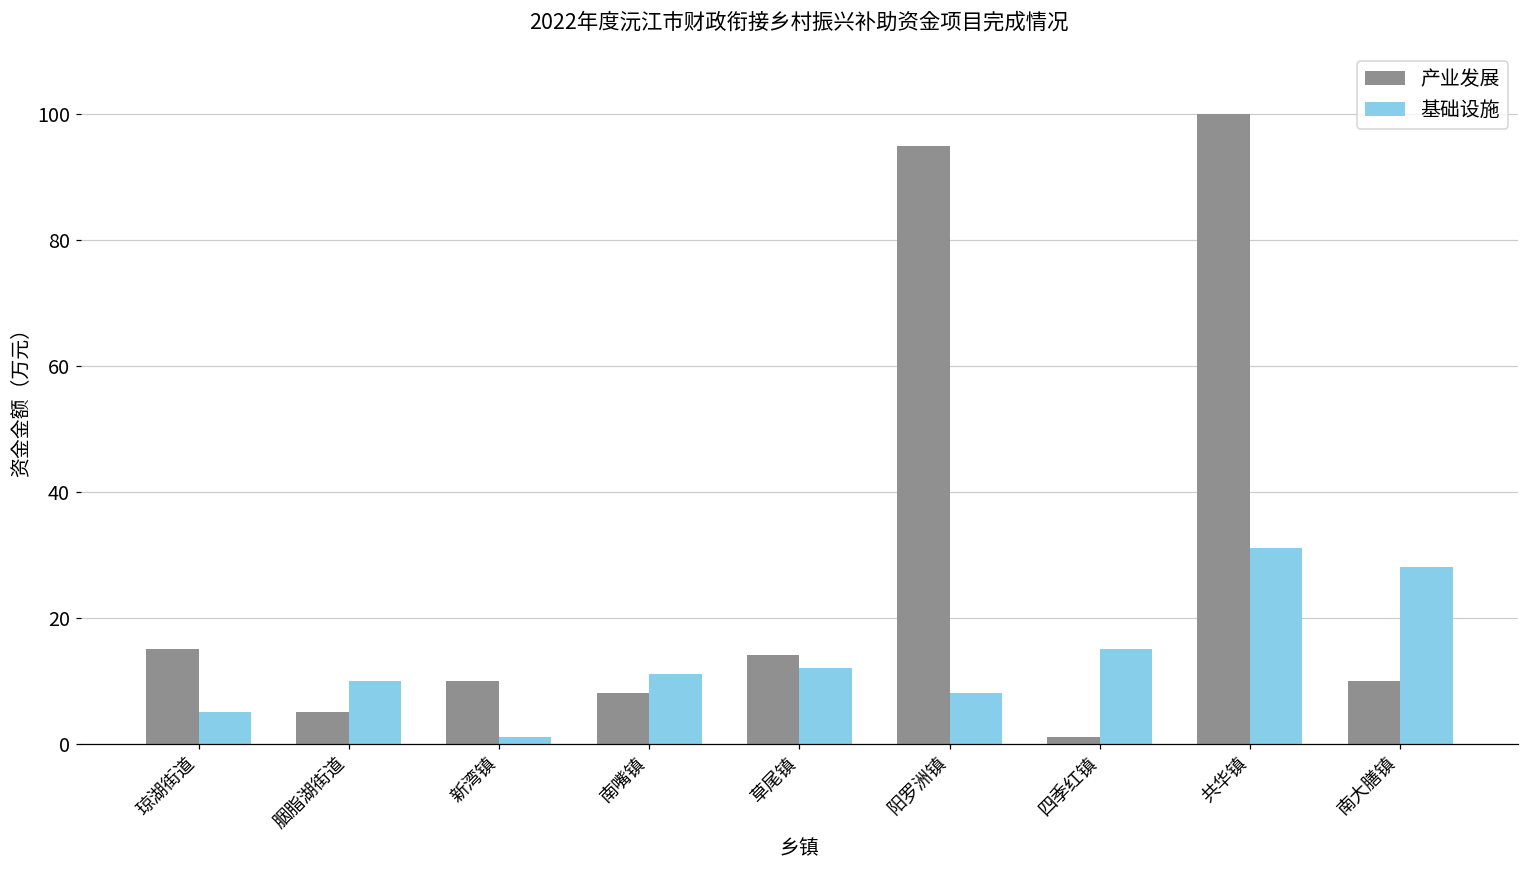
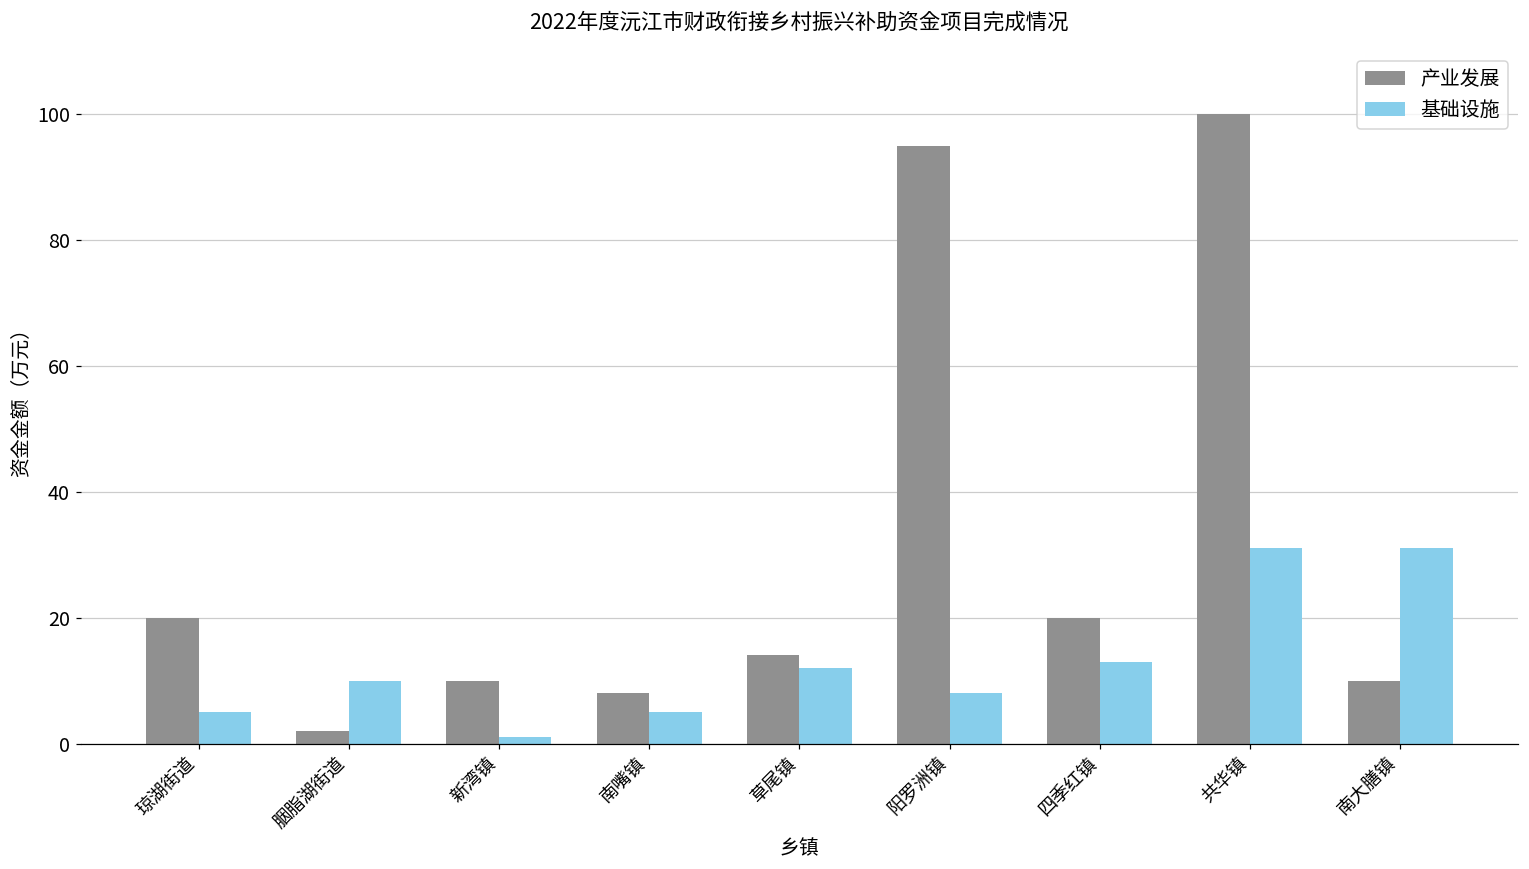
  {
    "产业发展": {
-     "琼湖街道": 15,
-     "胭脂湖街道": 5,
+     "琼湖街道": 20,
+     "胭脂湖街道": 2,
      "新湾镇": 10,
      "南嘴镇": 8,
      "草尾镇": 14,
      "阳罗洲镇": 95,
-     "四季红镇": 1,
+     "四季红镇": 20,
      "共华镇": 100,
      "南大膳镇": 10
    },
    "基础设施": {
      "琼湖街道": 5,
      "胭脂湖街道": 10,
      "新湾镇": 1,
-     "南嘴镇": 11,
+     "南嘴镇": 5,
      "草尾镇": 12,
      "阳罗洲镇": 8,
-     "四季红镇": 15,
+     "四季红镇": 13,
      "共华镇": 31,
-     "南大膳镇": 28
+     "南大膳镇": 31
    }
  }
